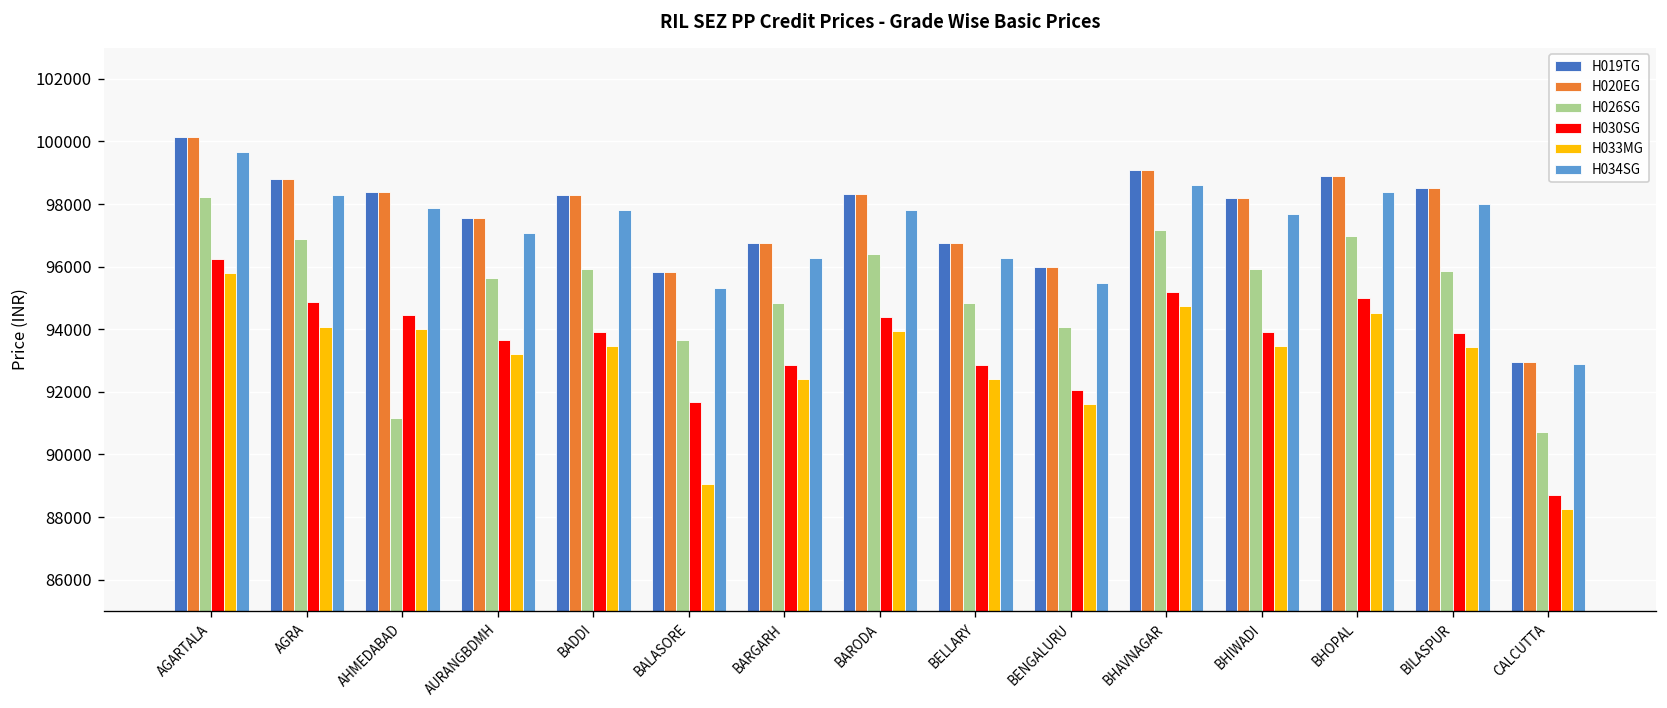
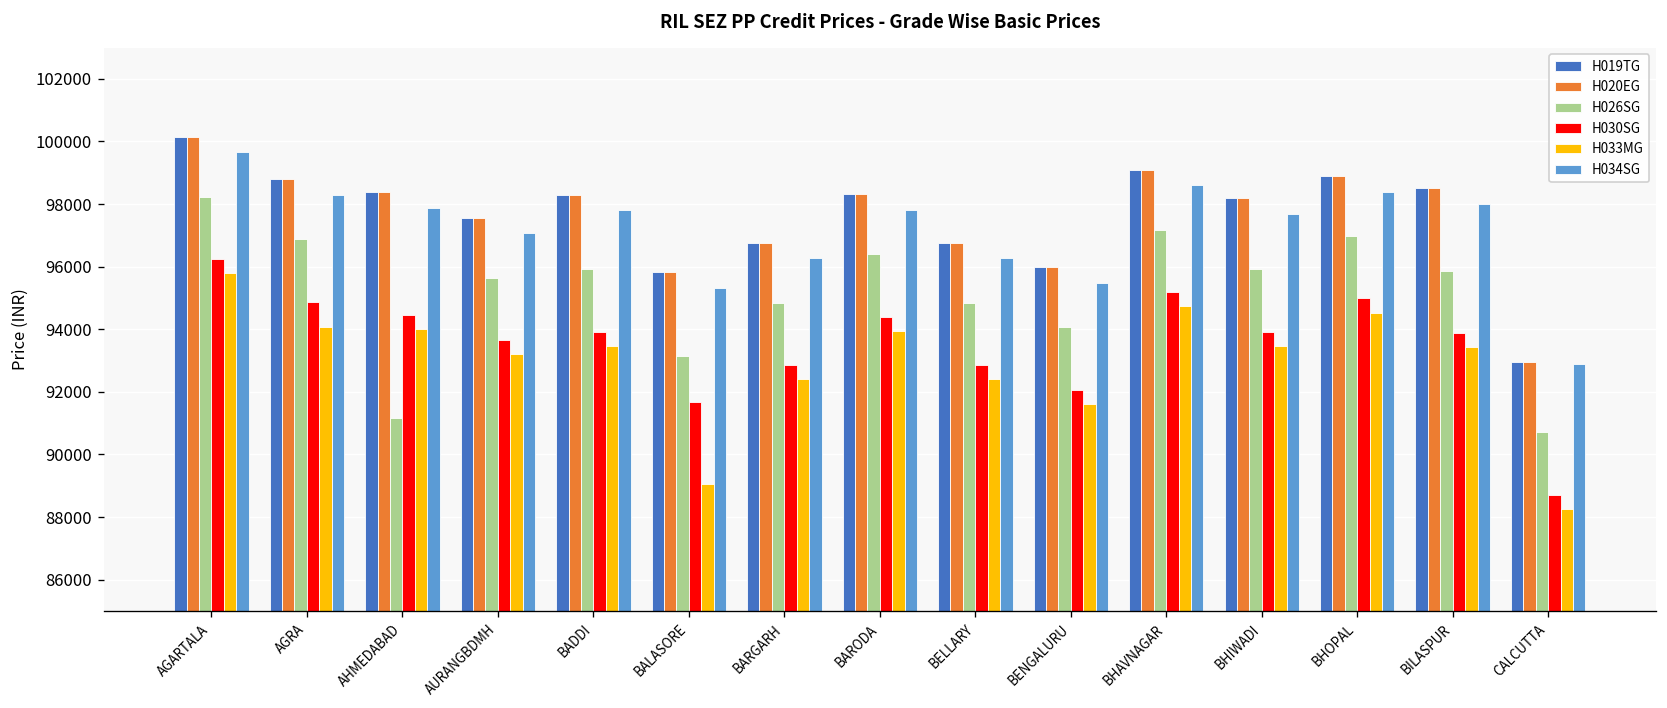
  {
    "H020EG": {
      "AGARTALA": 100200,
      "AGRA": 98800,
      "AHMEDABAD": 98400,
      "AURANGBDMH": 97600,
      "BADDI": 98300,
      "BALASORE": 95800,
      "BARGARH": 96800,
      "BARODA": 98300,
      "BELLARY": 96800,
      "BENGALURU": 96000,
      "BHAVNAGAR": 99100,
      "BHIWADI": 98200,
      "BHOPAL": 98900,
      "BILASPUR": 98500,
      "CALCUTTA": 92900
    },
    "H026SG": {
      "AGARTALA": 98200,
      "AGRA": 96900,
      "AHMEDABAD": 91200,
      "AURANGBDMH": 95600,
      "BADDI": 95900,
-     "BALASORE": 93700,
+     "BALASORE": 93200,
      "BARGARH": 94800,
      "BARODA": 96400,
      "BELLARY": 94800,
      "BENGALURU": 94100,
      "BHAVNAGAR": 97200,
      "BHIWADI": 95900,
      "BHOPAL": 97000,
      "BILASPUR": 95900,
      "CALCUTTA": 90700
    },
    "H030SG": {
      "AGARTALA": 96200,
      "AGRA": 94900,
      "AHMEDABAD": 94500,
      "AURANGBDMH": 93700,
      "BADDI": 93900,
      "BALASORE": 91700,
      "BARGARH": 92900,
      "BARODA": 94400,
      "BELLARY": 92900,
      "BENGALURU": 92100,
      "BHAVNAGAR": 95200,
      "BHIWADI": 93900,
      "BHOPAL": 95000,
      "BILASPUR": 93900,
      "CALCUTTA": 88700
    },
    "H033MG": {
      "AGARTALA": 95800,
      "AGRA": 94100,
      "AHMEDABAD": 94000,
      "AURANGBDMH": 93200,
      "BADDI": 93500,
      "BALASORE": 89000,
      "BARGARH": 92400,
      "BARODA": 93900,
      "BELLARY": 92400,
      "BENGALURU": 91600,
      "BHAVNAGAR": 94700,
      "BHIWADI": 93500,
      "BHOPAL": 94500,
      "BILASPUR": 93400,
      "CALCUTTA": 88300
    }
  }
